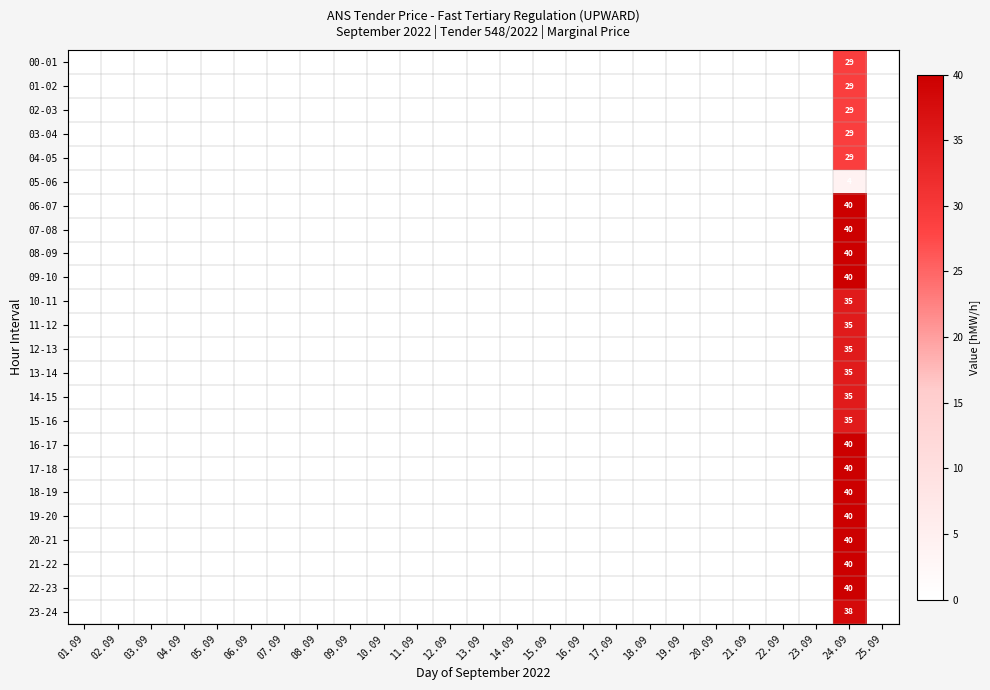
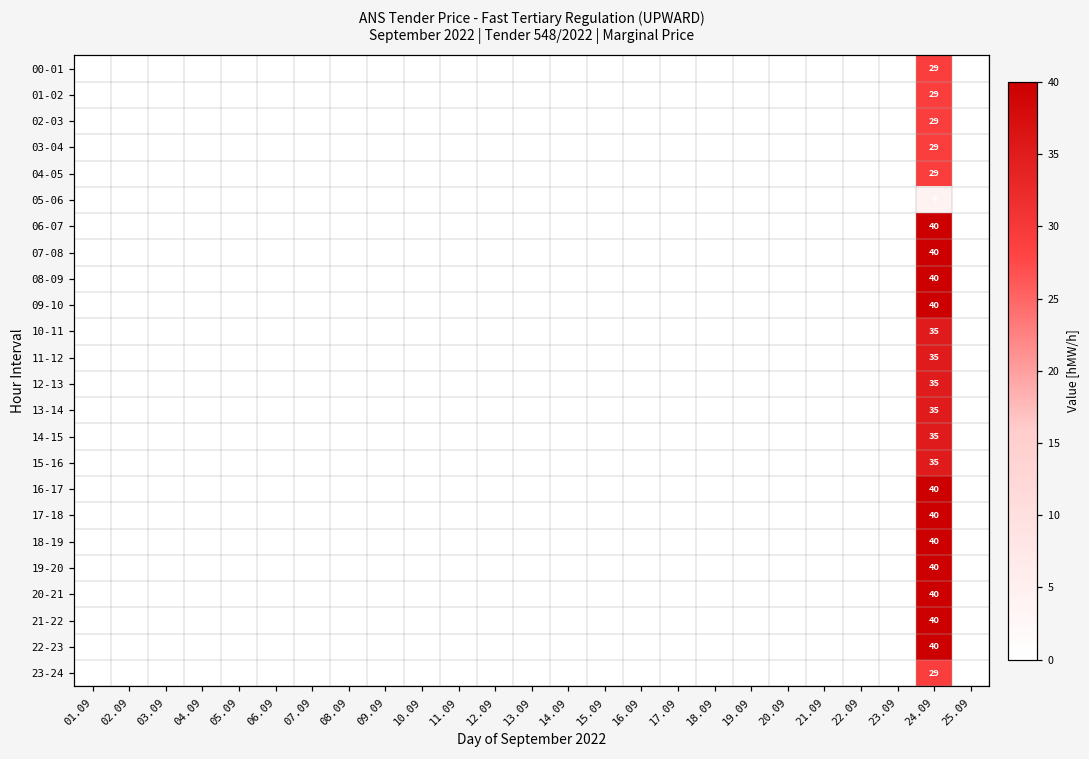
  {
    "00-01": {
      "24.09": 29
    },
    "01-02": {
      "24.09": 29
    },
    "02-03": {
      "24.09": 29
    },
    "03-04": {
      "24.09": 29
    },
    "04-05": {
      "24.09": 29
    },
    "06-07": {
      "24.09": 40
    },
    "07-08": {
      "24.09": 40
    },
    "08-09": {
      "24.09": 40
    },
    "09-10": {
      "24.09": 40
    },
    "10-11": {
      "24.09": 35
    },
    "11-12": {
      "24.09": 35
    },
    "12-13": {
      "24.09": 35
    },
    "13-14": {
      "24.09": 35
    },
    "14-15": {
      "24.09": 35
    },
    "15-16": {
      "24.09": 35
    },
    "16-17": {
      "24.09": 40
    },
    "17-18": {
      "24.09": 40
    },
    "18-19": {
      "24.09": 40
    },
    "19-20": {
      "24.09": 40
    },
    "20-21": {
      "24.09": 40
    },
    "21-22": {
      "24.09": 40
    },
    "22-23": {
      "24.09": 40
    },
    "23-24": {
-     "24.09": 38
+     "24.09": 29
    }
  }
